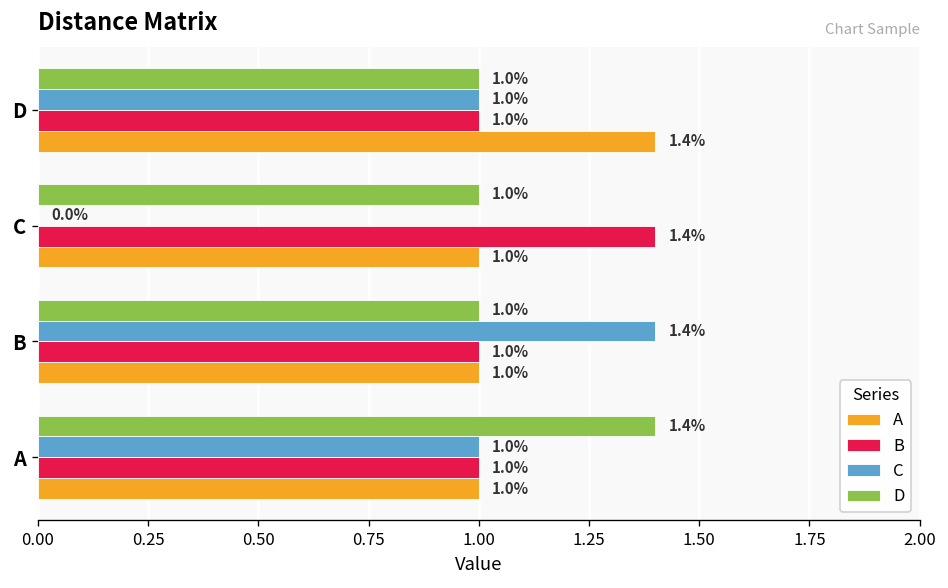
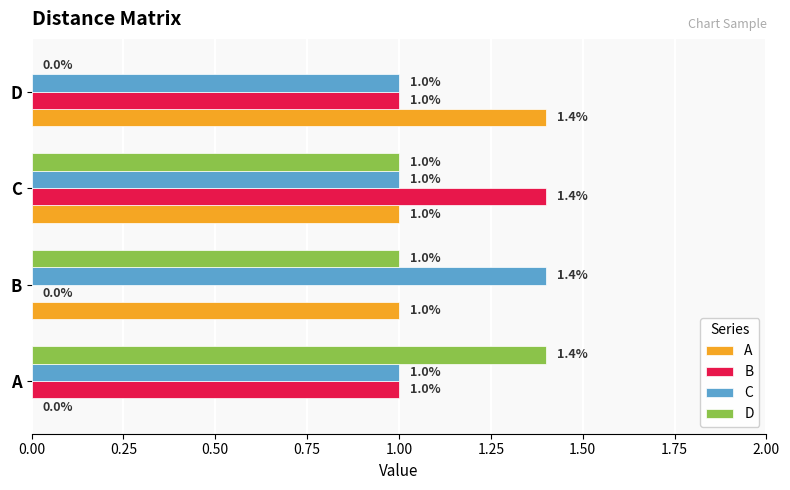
  {
    "A": {
      "D": "1.4%",
      "C": "1.0%",
      "B": "1.0%",
-     "A": "1.0%"
+     "A": "0.0%"
    },
    "B": {
      "D": "1.0%",
      "C": "1.4%",
-     "B": "1.0%",
+     "B": "0.0%",
      "A": "1.0%"
    },
    "C": {
      "D": "1.0%",
-     "C": "0.0%",
+     "C": "1.0%",
      "B": "1.4%",
      "A": "1.0%"
    },
    "D": {
-     "D": "1.0%",
+     "D": "0.0%",
      "C": "1.0%",
      "B": "1.0%",
      "A": "1.4%"
    }
  }
